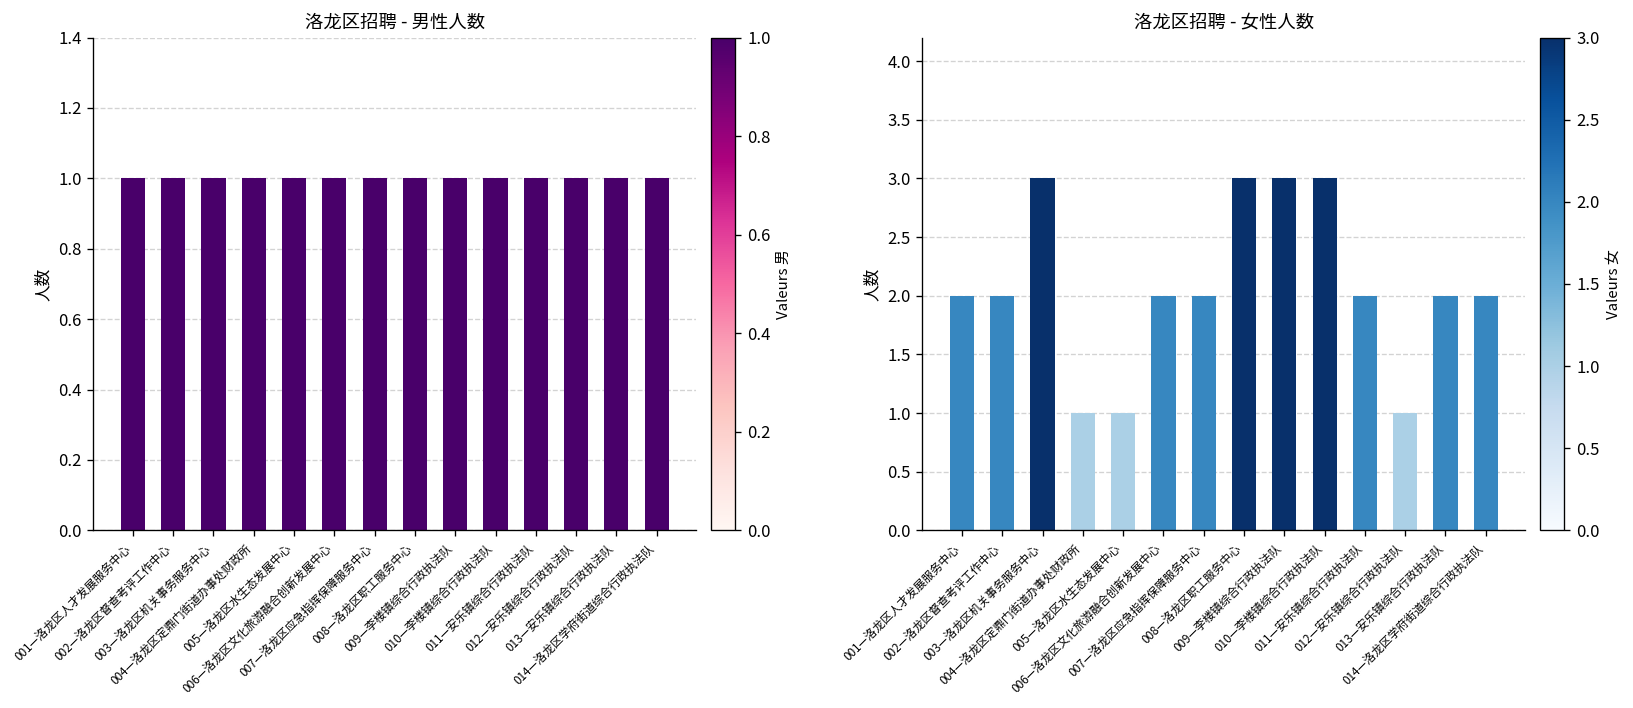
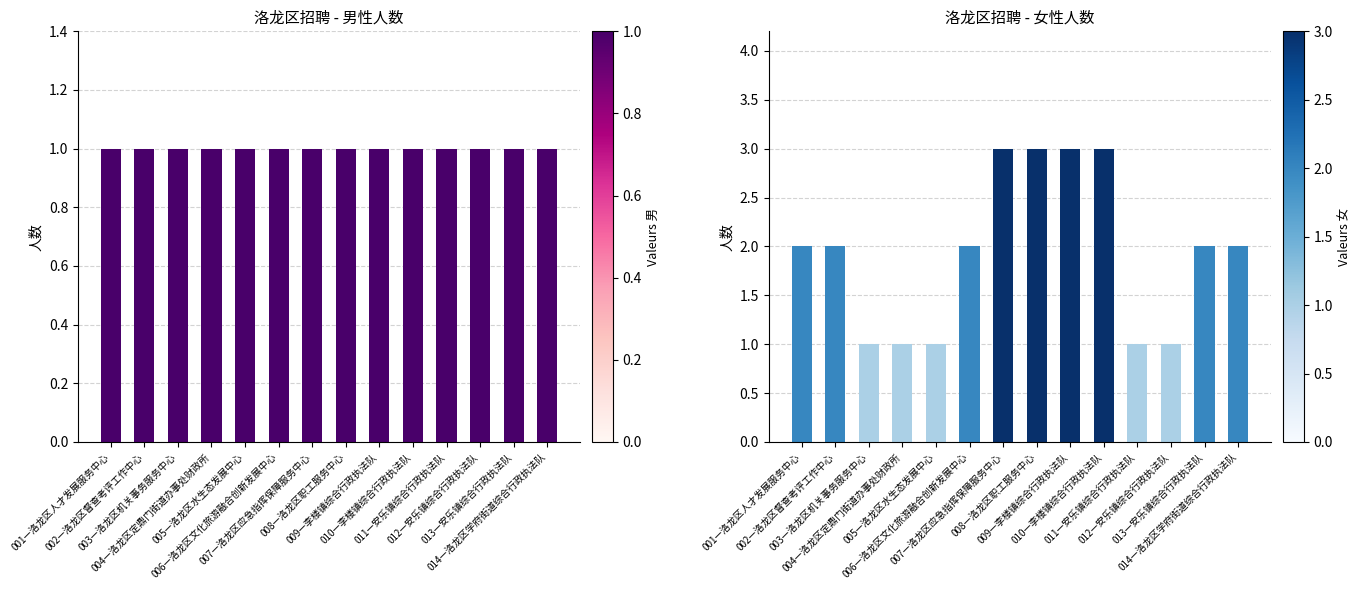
  {
    "洛龙区招聘 - 男性人数": {
      "001—洛龙区人才发展服务中心": 1.00,
      "002—洛龙区督查考评工作中心": 1.00,
      "003—洛龙区机关事务服务中心": 1.00,
      "004—洛龙区定鼎门街道办事处财政所": 1.00,
      "005—洛龙区水生态发展中心": 1.00,
      "006—洛龙区文化旅游融合创新发展中心": 1.00,
      "007—洛龙区应急指挥保障服务中心": 1.00,
      "008—洛龙区职工服务中心": 1.00,
      "009—李楼镇综合行政执法队": 1.00,
      "010—李楼镇综合行政执法队": 1.00,
      "011—安乐镇综合行政执法队": 1.00,
      "012—安乐镇综合行政执法队": 1.00,
      "013—安乐镇综合行政执法队": 1.00,
      "014—洛龙区学府街道综合行政执法队": 1.00
    },
    "洛龙区招聘 - 女性人数": {
      "001—洛龙区人才发展服务中心": 2,
      "002—洛龙区督查考评工作中心": 2,
-     "003—洛龙区机关事务服务中心": 3,
+     "003—洛龙区机关事务服务中心": 1,
      "004—洛龙区定鼎门街道办事处财政所": 1,
      "005—洛龙区水生态发展中心": 1,
      "006—洛龙区文化旅游融合创新发展中心": 2,
-     "007—洛龙区应急指挥保障服务中心": 2,
+     "007—洛龙区应急指挥保障服务中心": 3,
      "008—洛龙区职工服务中心": 3,
      "009—李楼镇综合行政执法队": 3,
      "010—李楼镇综合行政执法队": 3,
-     "011—安乐镇综合行政执法队": 2,
+     "011—安乐镇综合行政执法队": 1,
      "012—安乐镇综合行政执法队": 1,
      "013—安乐镇综合行政执法队": 2,
      "014—洛龙区学府街道综合行政执法队": 2
    }
  }
